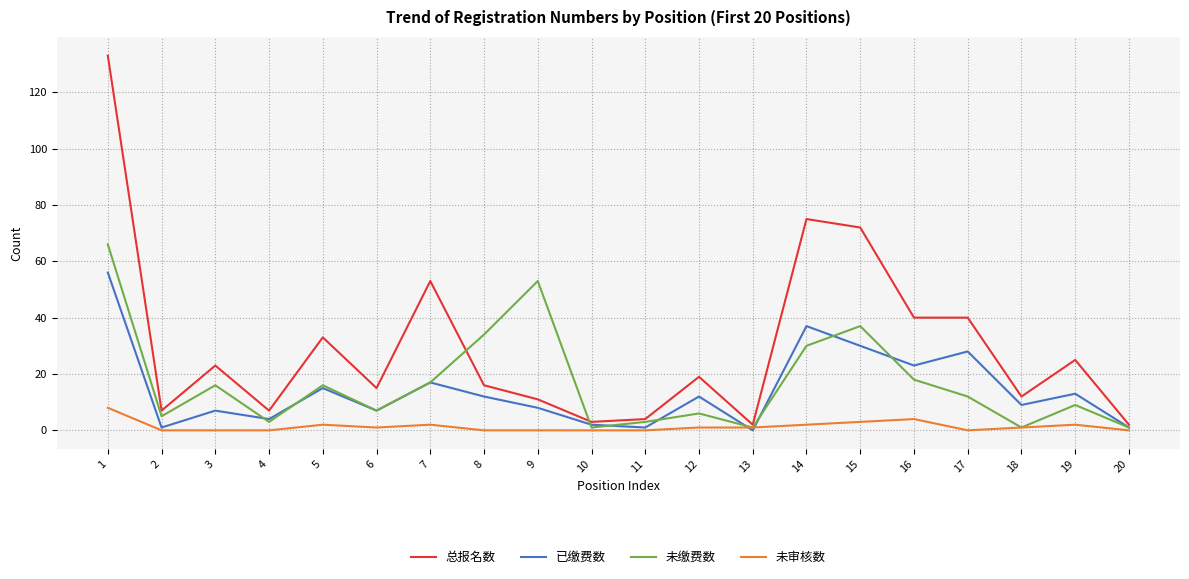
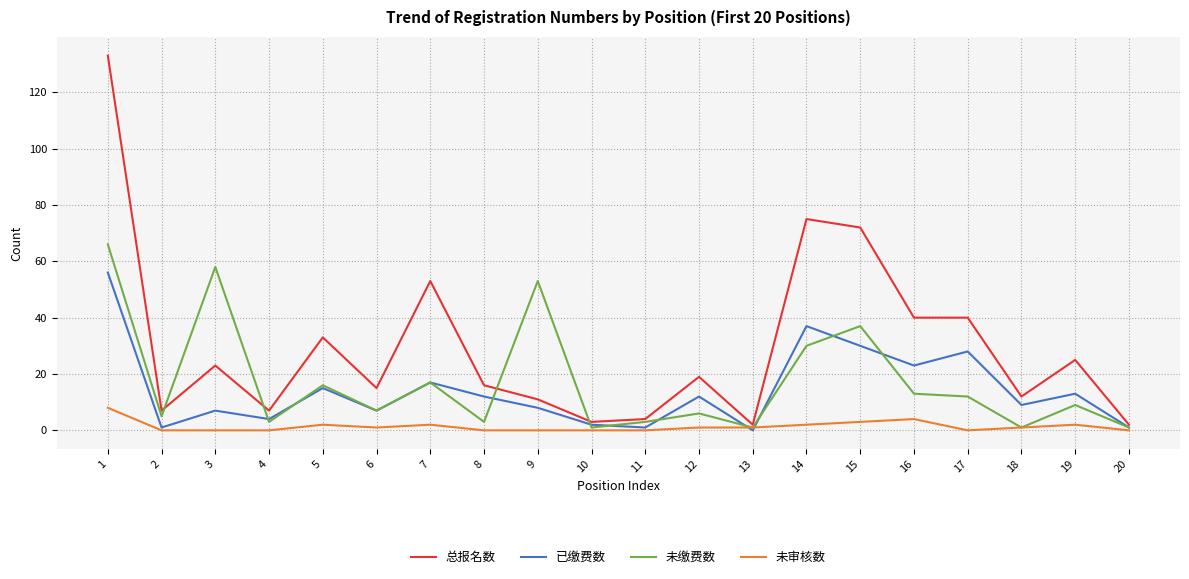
  {
    "总报名数": {
      "1": 133,
      "2": 7,
      "3": 23,
      "4": 7,
      "5": 33,
      "6": 15,
      "7": 53,
      "8": 16,
      "9": 11,
      "10": 3,
      "11": 4,
      "12": 19,
      "13": 2,
      "14": 75,
      "15": 72,
      "16": 40,
      "17": 40,
      "18": 12,
      "19": 25,
      "20": 2
    },
    "已缴费数": {
      "1": 56,
      "2": 1,
      "3": 7,
      "4": 4,
      "5": 15,
      "8": 12,
      "9": 8,
      "10": 2,
      "11": 1,
      "12": 12,
      "13": 0,
      "14": 37,
      "15": 30,
      "16": 23,
      "17": 28,
      "18": 9,
      "19": 13
    },
    "未缴费数": {
      "1": 66,
      "2": 5,
-     "3": 16,
+     "3": 58,
      "4": 3,
      "5": 16,
-     "8": 34,
+     "8": 3,
      "9": 53,
      "10": 1,
      "11": 3,
      "12": 6,
      "14": 30,
      "15": 37,
-     "16": 18,
+     "16": 13,
      "17": 12,
      "19": 9
    },
    "未审核数": {
      "1": 8,
      "2": 0,
      "3": 0,
      "4": 0,
      "5": 2,
      "6": 1,
      "7": 2,
      "8": 0,
      "9": 0,
      "10": 0,
      "11": 0,
      "12": 1,
      "14": 2,
      "15": 3,
      "16": 4,
      "17": 0,
      "19": 2,
      "20": 0
    }
  }
